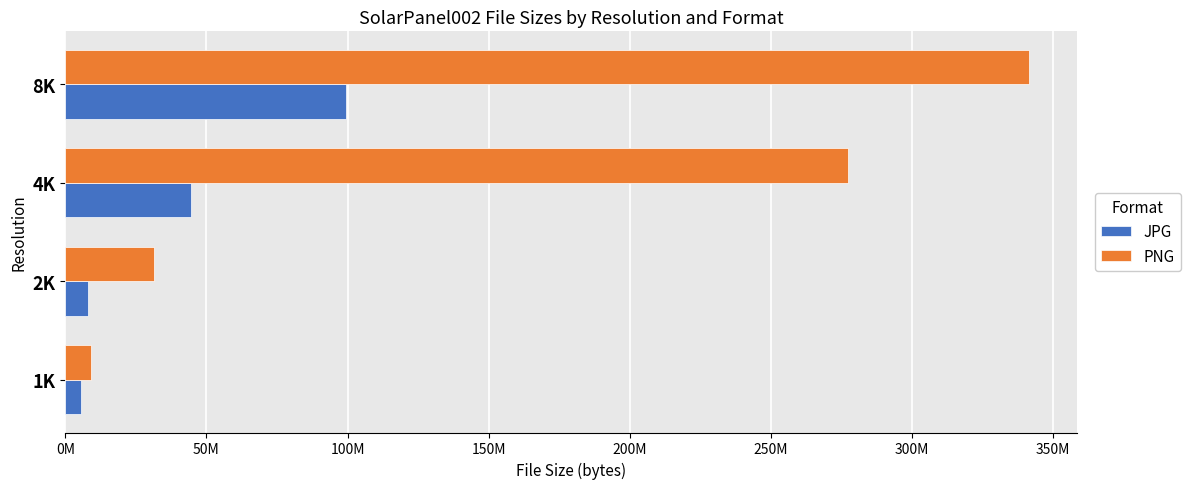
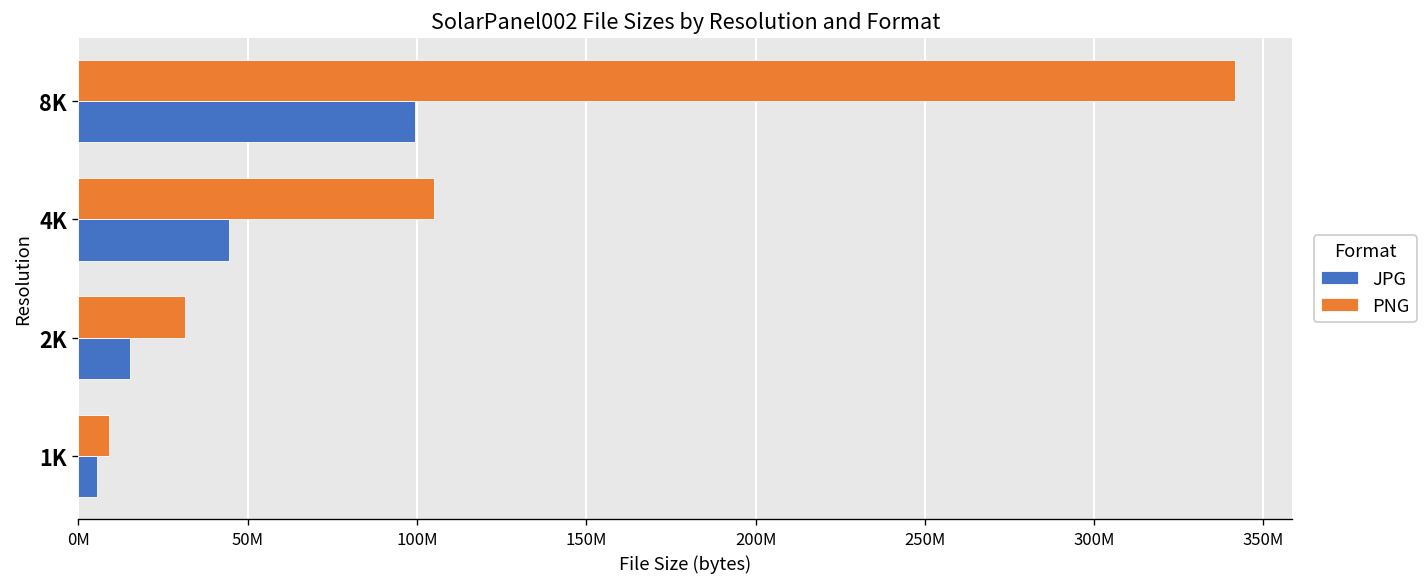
  {
    "JPG": {
      "8K": 99000000,
      "4K": 44000000,
-     "2K": 8000000,
+     "2K": 15000000,
      "1K": 5000000
    },
    "PNG": {
      "8K": 341000000,
-     "4K": 278000000,
+     "4K": 105000000,
      "2K": 32000000,
      "1K": 9000000
    }
  }
